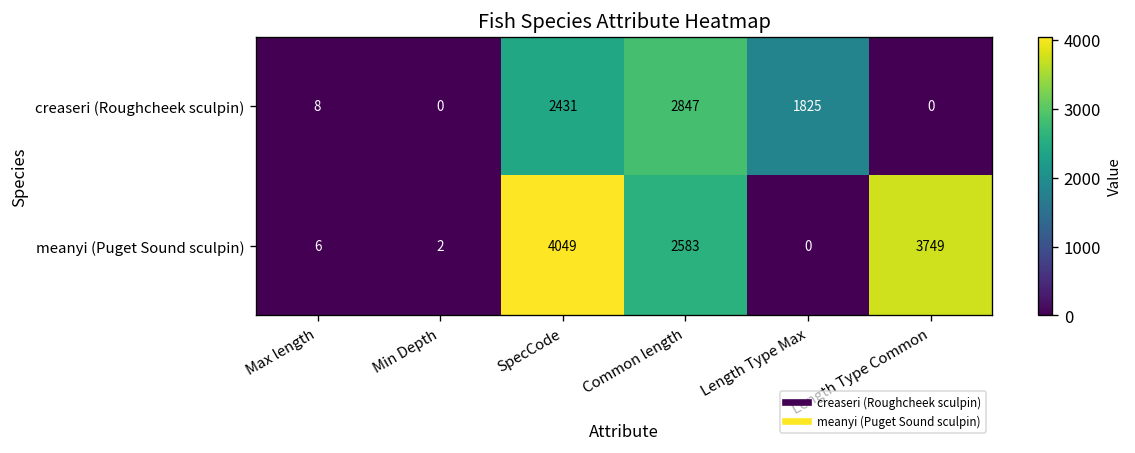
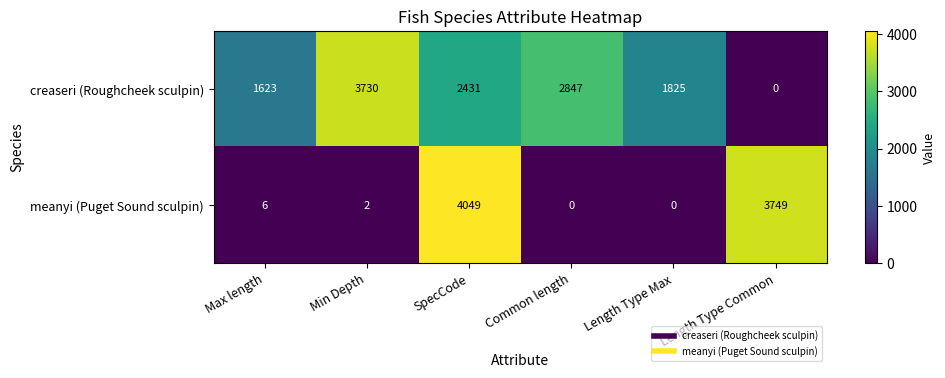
  {
    "creaseri (Roughcheek sculpin)": {
-     "Max length": 8,
-     "Min Depth": 0,
+     "Max length": 1623,
+     "Min Depth": 3730,
      "SpecCode": 2431,
      "Common length": 2847,
      "Length Type Max": 1825,
      "Length Type Common": 0
    },
    "meanyi (Puget Sound sculpin)": {
      "Max length": 6,
      "Min Depth": 2,
      "SpecCode": 4049,
-     "Common length": 2583,
+     "Common length": 0,
      "Length Type Max": 0,
      "Length Type Common": 3749
    }
  }
